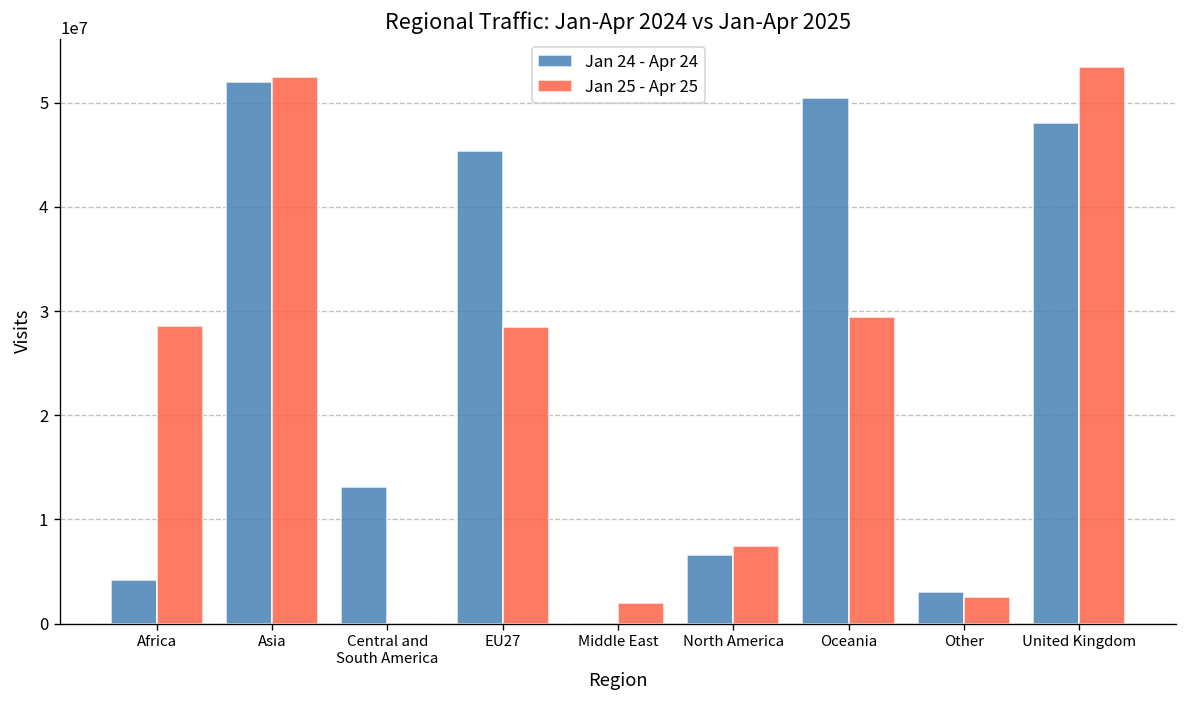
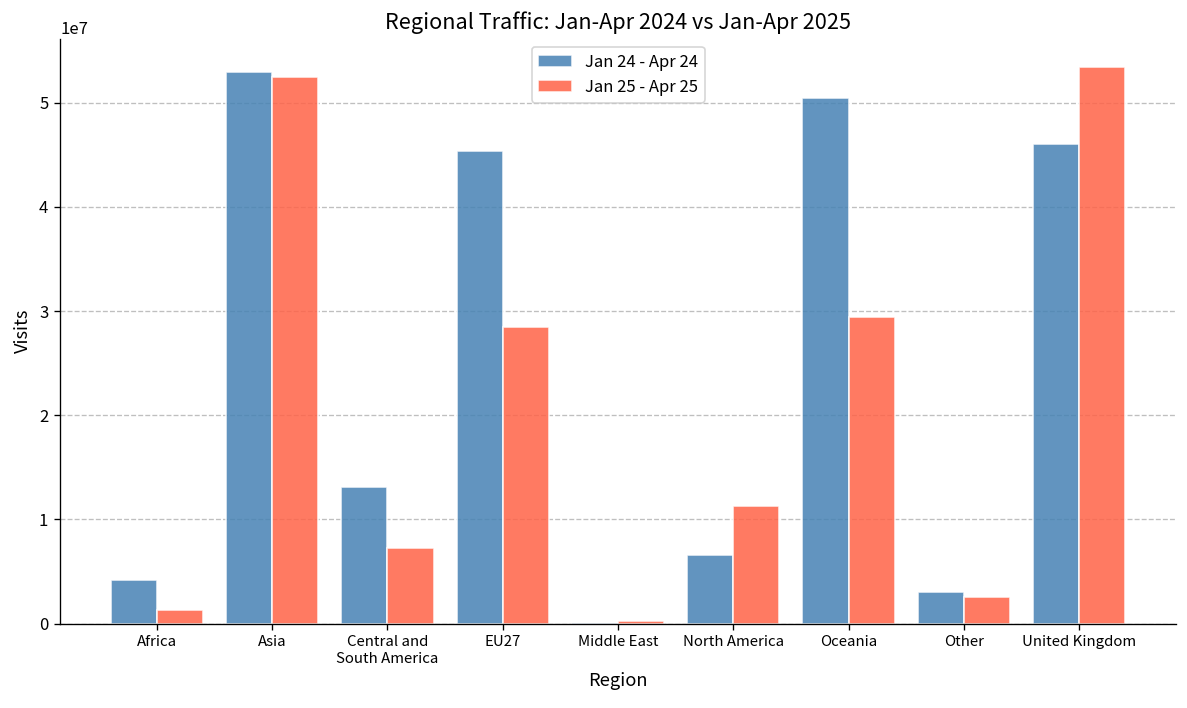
  {
    "Jan 24 - Apr 24": {
      "Africa": 4000000,
-     "Asia": 52000000,
+     "Asia": 53000000,
      "Central and South America": 13000000,
      "EU27": 45000000,
      "North America": 7000000,
      "Oceania": 50000000,
      "Other": 3000000,
-     "United Kingdom": 48000000
+     "United Kingdom": 46000000
    },
    "Jan 25 - Apr 25": {
-     "Africa": 29000000,
+     "Africa": 1000000,
      "Asia": 52000000,
-     "Central and South America": 0,
+     "Central and South America": 7000000,
      "EU27": 29000000,
-     "Middle East": 2000000,
-     "North America": 7000000,
+     "Middle East": 0,
+     "North America": 11000000,
      "Oceania": 29000000,
      "Other": 3000000,
      "United Kingdom": 53000000
    }
  }
